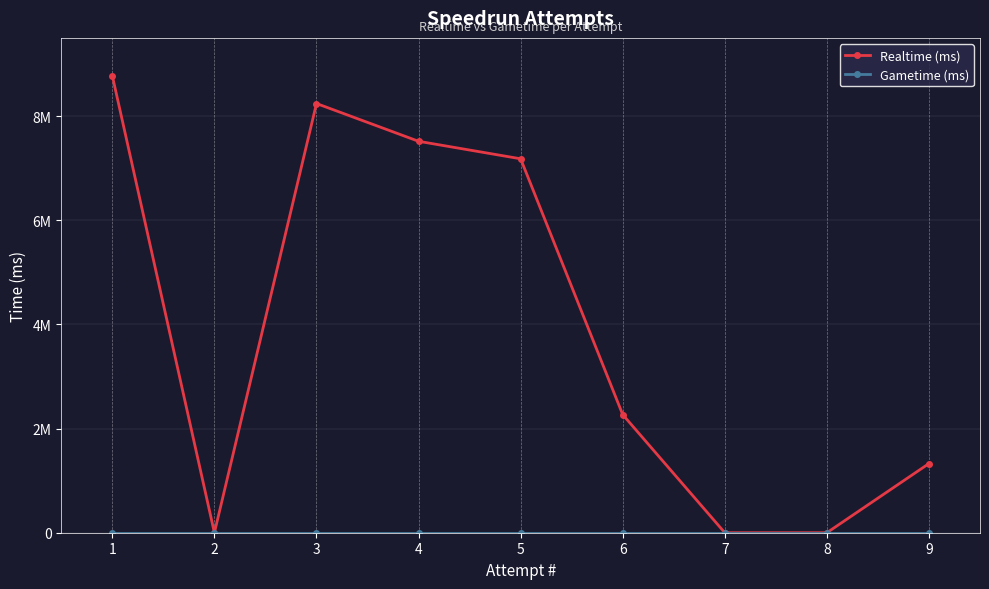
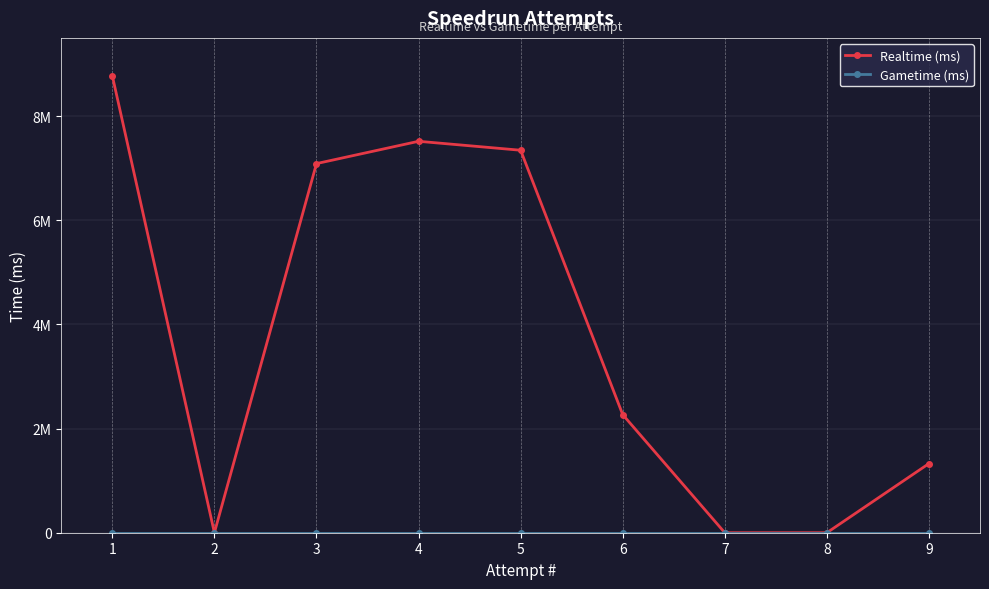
  {
    "Realtime (ms)": {
      "1": 8800000,
-     "3": 8200000,
+     "3": 7100000,
      "4": 7500000,
-     "5": 7200000,
+     "5": 7300000,
      "6": 2300000,
      "9": 1300000
    },
    "Gametime (ms)": {
      "1": 0,
      "3": 0,
      "4": 0,
      "5": 0,
      "6": 0,
      "9": 0
    }
  }
